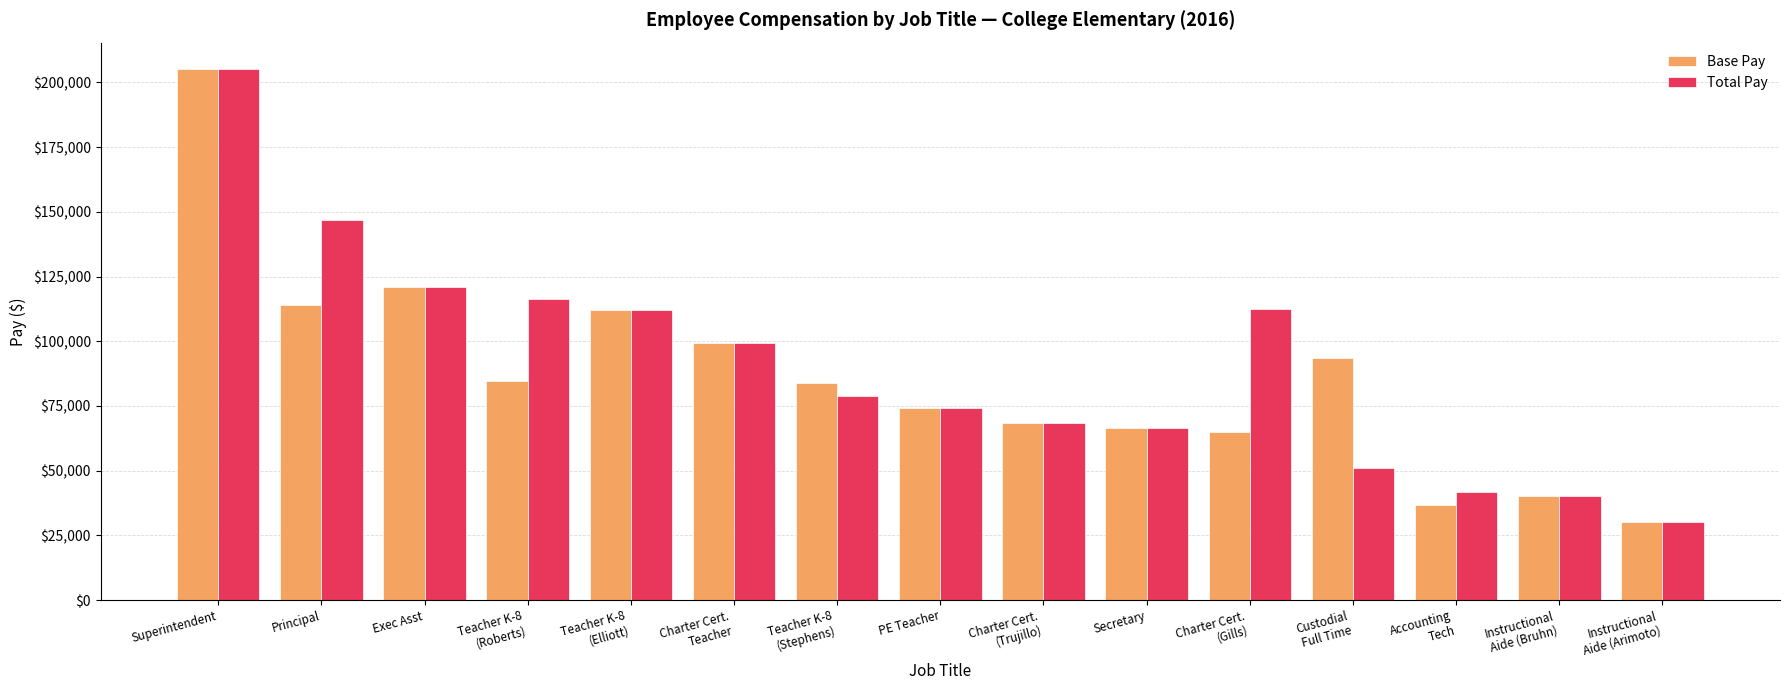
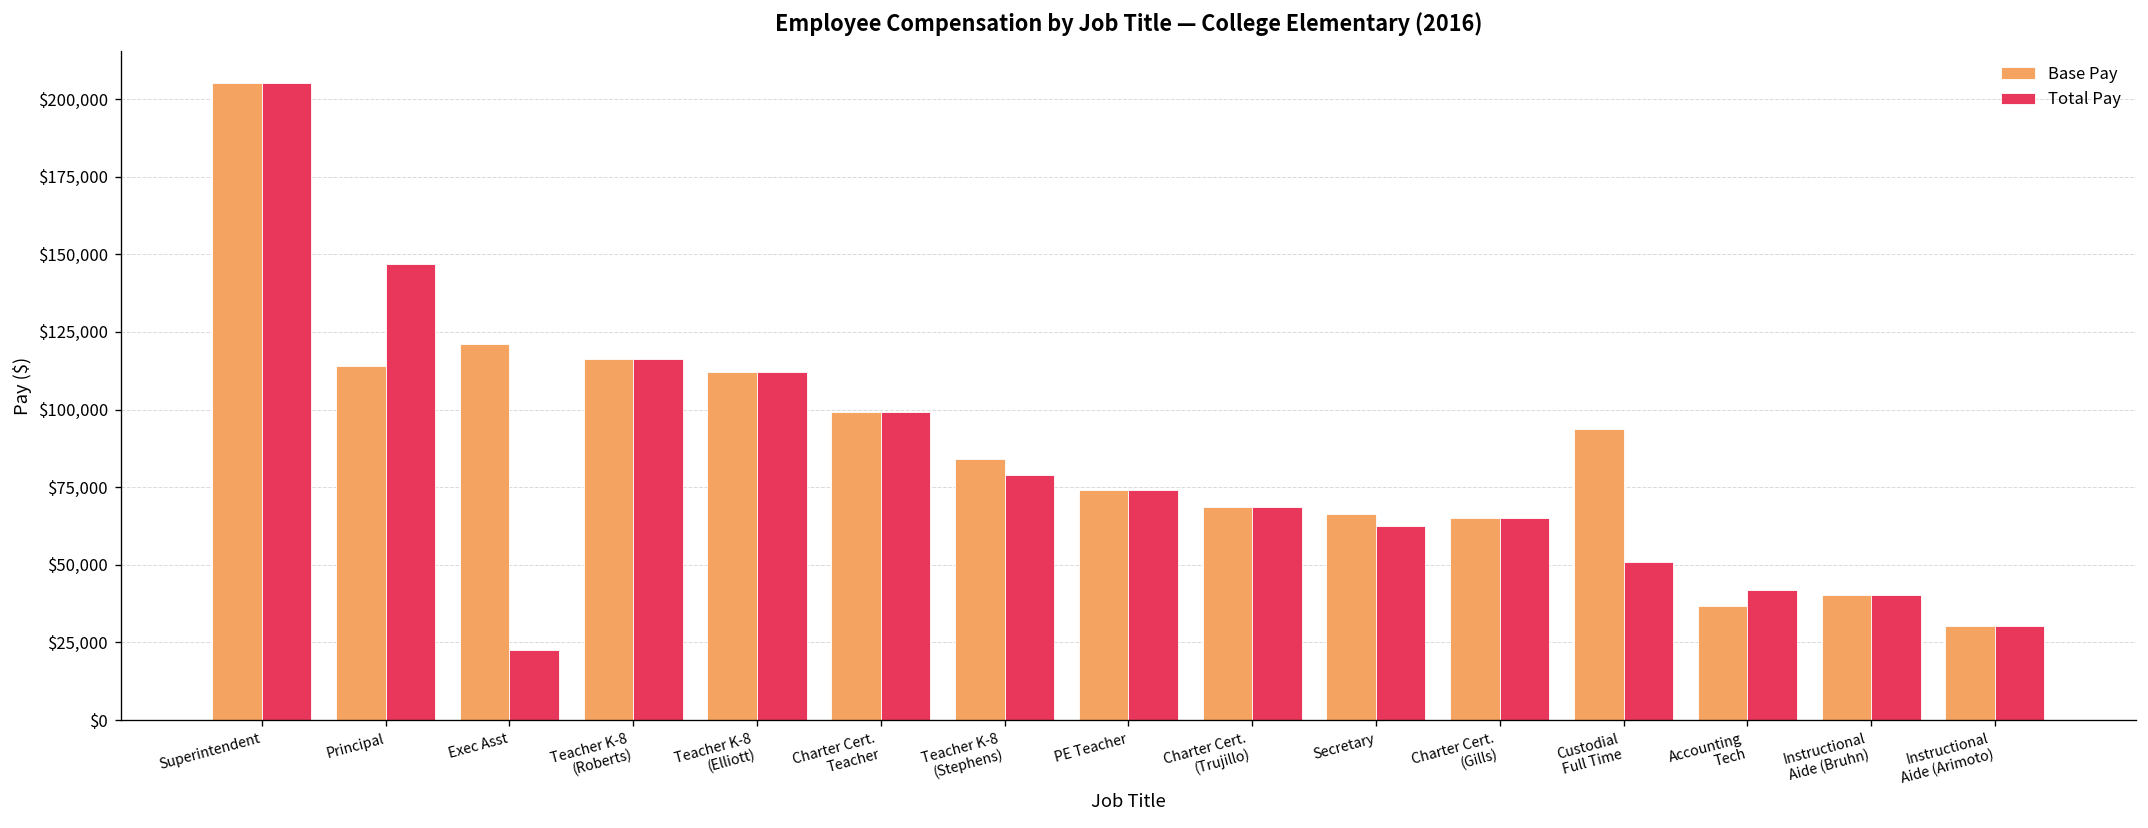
  {
    "Base Pay": {
      "Superintendent": "$205,000",
      "Principal": "$114,000",
      "Exec Asst": "$121,000",
-     "Teacher K-8 (Roberts)": "$85,000",
+     "Teacher K-8 (Roberts)": "$116,000",
      "Teacher K-8 (Elliott)": "$112,000",
      "Charter Cert. Teacher": "$99,000",
      "Teacher K-8 (Stephens)": "$84,000",
      "PE Teacher": "$74,000",
      "Charter Cert. (Trujillo)": "$69,000",
      "Secretary": "$66,000",
      "Charter Cert. (Gills)": "$65,000",
      "Custodial Full Time": "$94,000",
      "Accounting Tech": "$37,000",
      "Instructional Aide (Bruhn)": "$40,000",
      "Instructional Aide (Arimoto)": "$30,000"
    },
    "Total Pay": {
      "Superintendent": "$205,000",
      "Principal": "$147,000",
-     "Exec Asst": "$121,000",
+     "Exec Asst": "$22,000",
      "Teacher K-8 (Roberts)": "$116,000",
      "Teacher K-8 (Elliott)": "$112,000",
      "Charter Cert. Teacher": "$99,000",
      "Teacher K-8 (Stephens)": "$79,000",
      "PE Teacher": "$74,000",
      "Charter Cert. (Trujillo)": "$69,000",
-     "Secretary": "$66,000",
-     "Charter Cert. (Gills)": "$113,000",
+     "Secretary": "$62,000",
+     "Charter Cert. (Gills)": "$65,000",
      "Custodial Full Time": "$51,000",
      "Accounting Tech": "$42,000",
      "Instructional Aide (Bruhn)": "$40,000",
      "Instructional Aide (Arimoto)": "$30,000"
    }
  }
